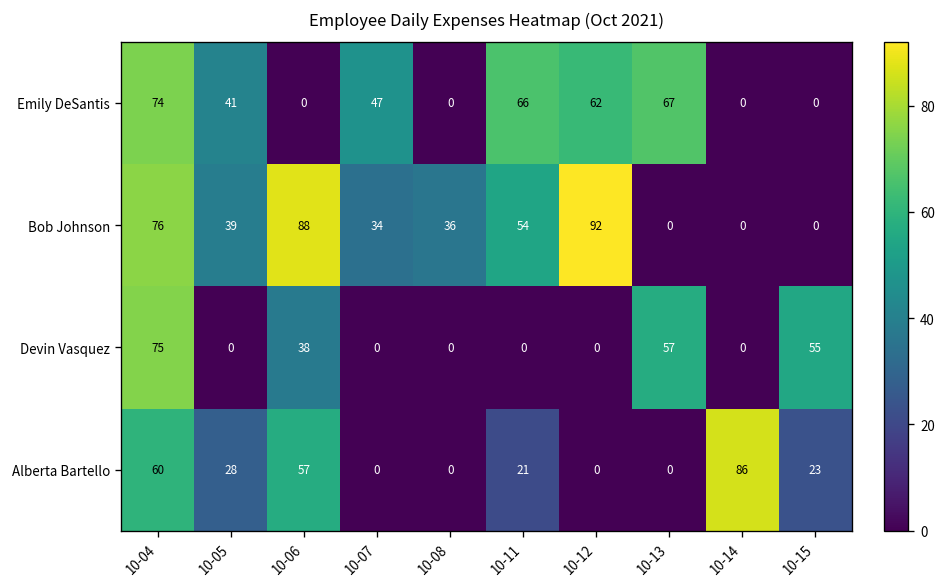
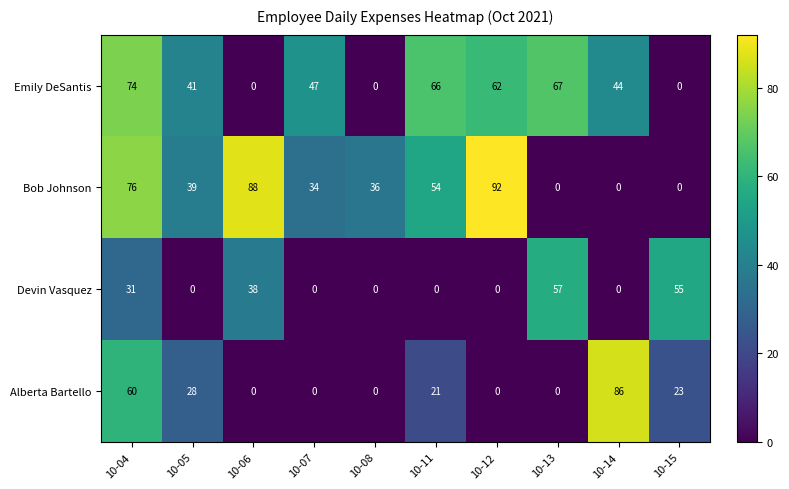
  {
    "Emily DeSantis": {
      "10-04": 74,
      "10-05": 41,
      "10-06": 0,
      "10-07": 47,
      "10-08": 0,
      "10-11": 66,
      "10-12": 62,
      "10-13": 67,
-     "10-14": 0,
+     "10-14": 44,
      "10-15": 0
    },
    "Bob Johnson": {
      "10-04": 76,
      "10-05": 39,
      "10-06": 88,
      "10-07": 34,
      "10-08": 36,
      "10-11": 54,
      "10-12": 92,
      "10-13": 0,
      "10-14": 0,
      "10-15": 0
    },
    "Devin Vasquez": {
-     "10-04": 75,
+     "10-04": 31,
      "10-05": 0,
      "10-06": 38,
      "10-07": 0,
      "10-08": 0,
      "10-11": 0,
      "10-12": 0,
      "10-13": 57,
      "10-14": 0,
      "10-15": 55
    },
    "Alberta Bartello": {
      "10-04": 60,
      "10-05": 28,
-     "10-06": 57,
+     "10-06": 0,
      "10-07": 0,
      "10-08": 0,
      "10-11": 21,
      "10-12": 0,
      "10-13": 0,
      "10-14": 86,
      "10-15": 23
    }
  }
